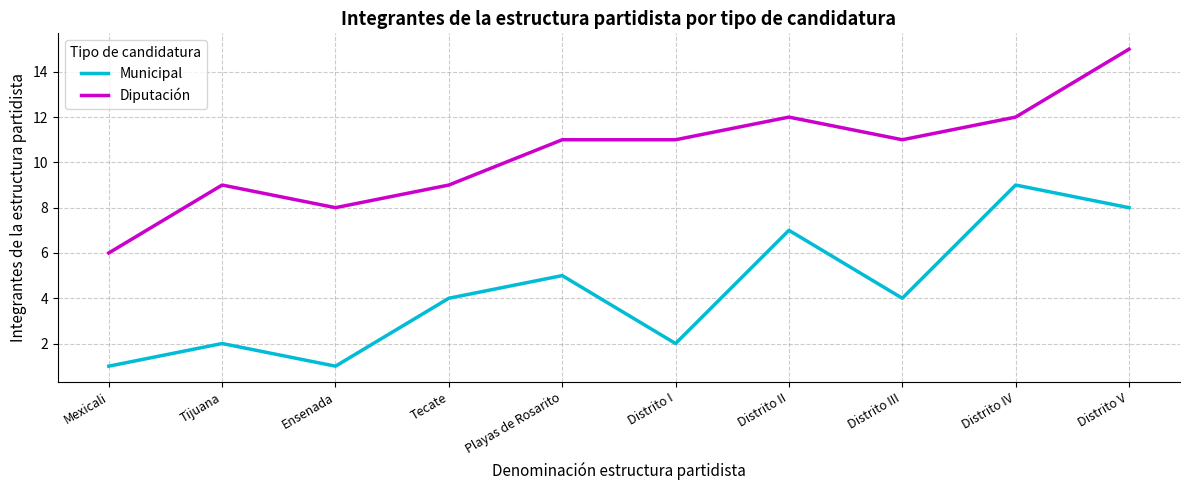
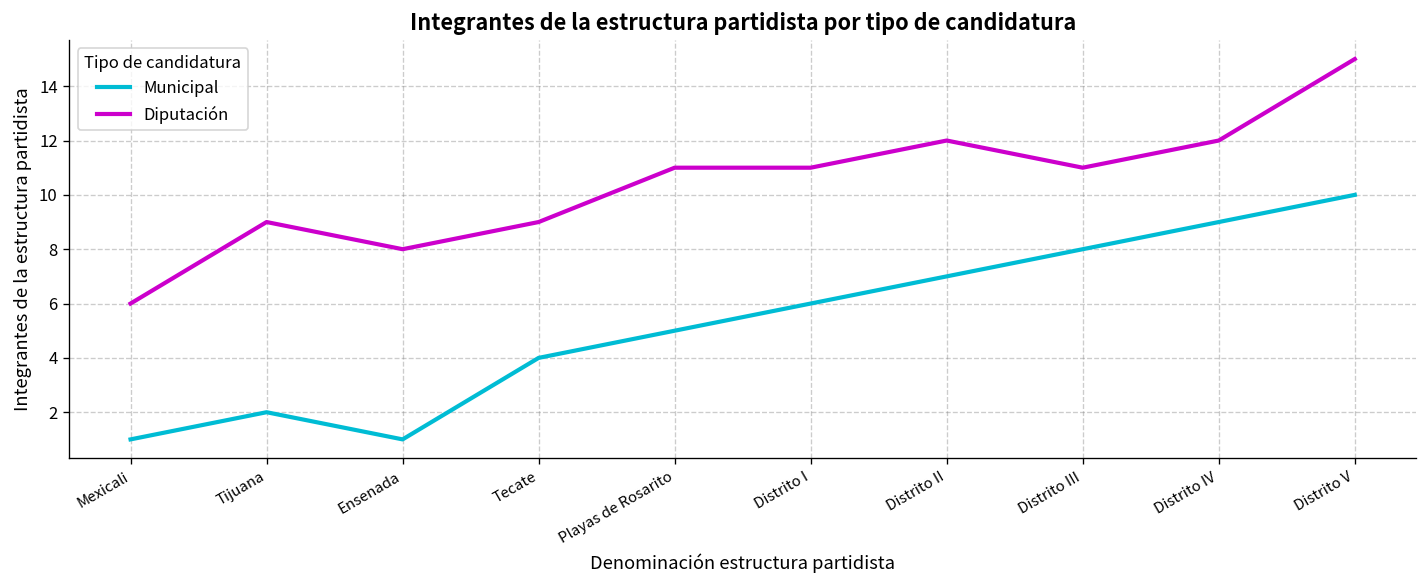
  {
    "Municipal": {
      "Mexicali": 1,
      "Tijuana": 2,
      "Ensenada": 1,
      "Tecate": 4,
      "Playas de Rosarito": 5,
-     "Distrito I": 2,
+     "Distrito I": 6,
      "Distrito II": 7,
-     "Distrito III": 4,
+     "Distrito III": 8,
      "Distrito IV": 9,
-     "Distrito V": 8
+     "Distrito V": 10
    },
    "Diputación": {
      "Mexicali": 6,
      "Tijuana": 9,
      "Ensenada": 8,
      "Tecate": 9,
      "Playas de Rosarito": 11,
      "Distrito I": 11,
      "Distrito II": 12,
      "Distrito III": 11,
      "Distrito IV": 12,
      "Distrito V": 15
    }
  }
